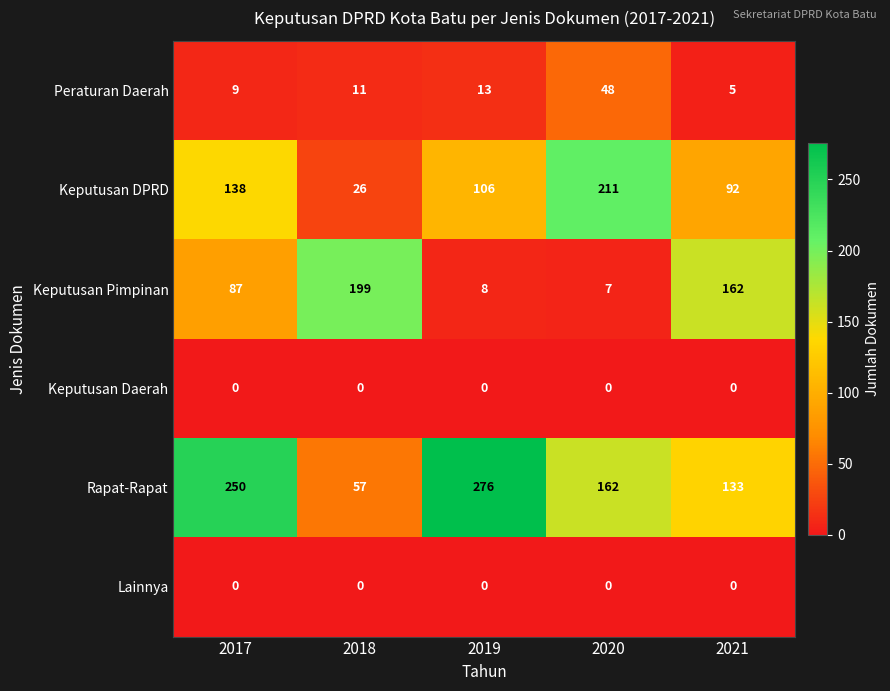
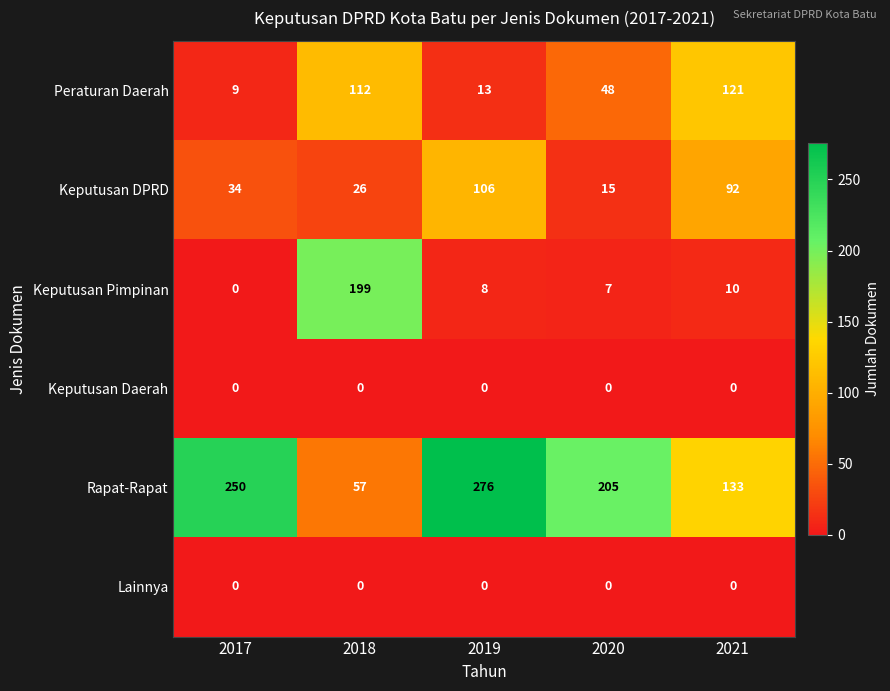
  {
    "Peraturan Daerah": {
      "2017": 9,
-     "2018": 11,
+     "2018": 112,
      "2019": 13,
      "2020": 48,
-     "2021": 5
+     "2021": 121
    },
    "Keputusan DPRD": {
-     "2017": 138,
+     "2017": 34,
      "2018": 26,
      "2019": 106,
-     "2020": 211,
+     "2020": 15,
      "2021": 92
    },
    "Keputusan Pimpinan": {
-     "2017": 87,
+     "2017": 0,
      "2018": 199,
      "2019": 8,
      "2020": 7,
-     "2021": 162
+     "2021": 10
    },
    "Keputusan Daerah": {
      "2017": 0,
      "2018": 0,
      "2019": 0,
      "2020": 0,
      "2021": 0
    },
    "Rapat-Rapat": {
      "2017": 250,
      "2018": 57,
      "2019": 276,
-     "2020": 162,
+     "2020": 205,
      "2021": 133
    },
    "Lainnya": {
      "2017": 0,
      "2018": 0,
      "2019": 0,
      "2020": 0,
      "2021": 0
    }
  }
